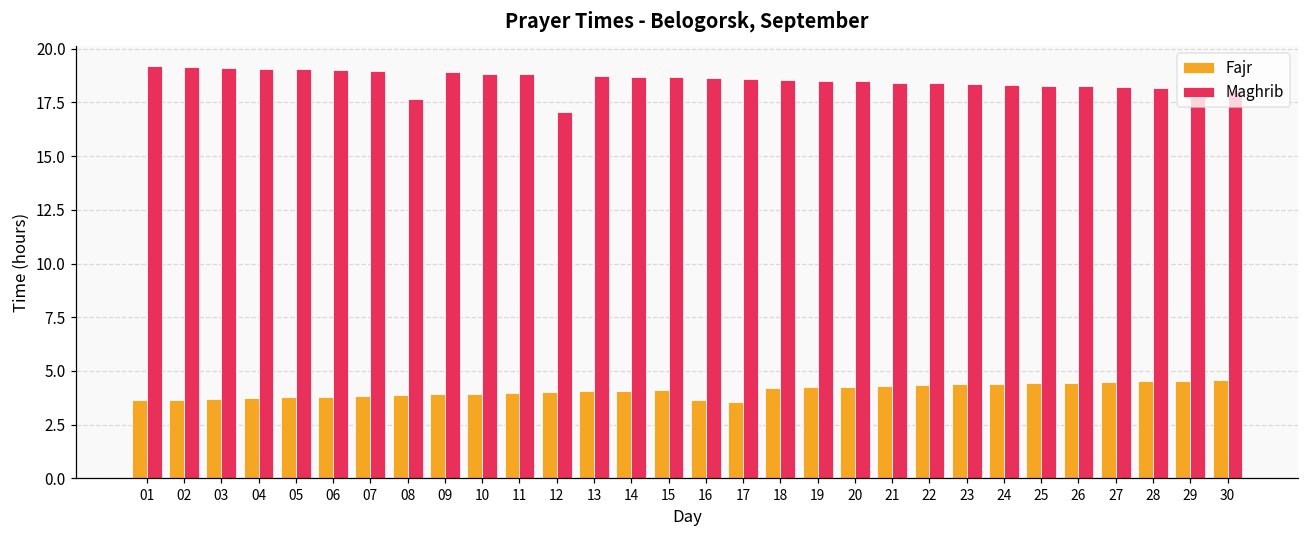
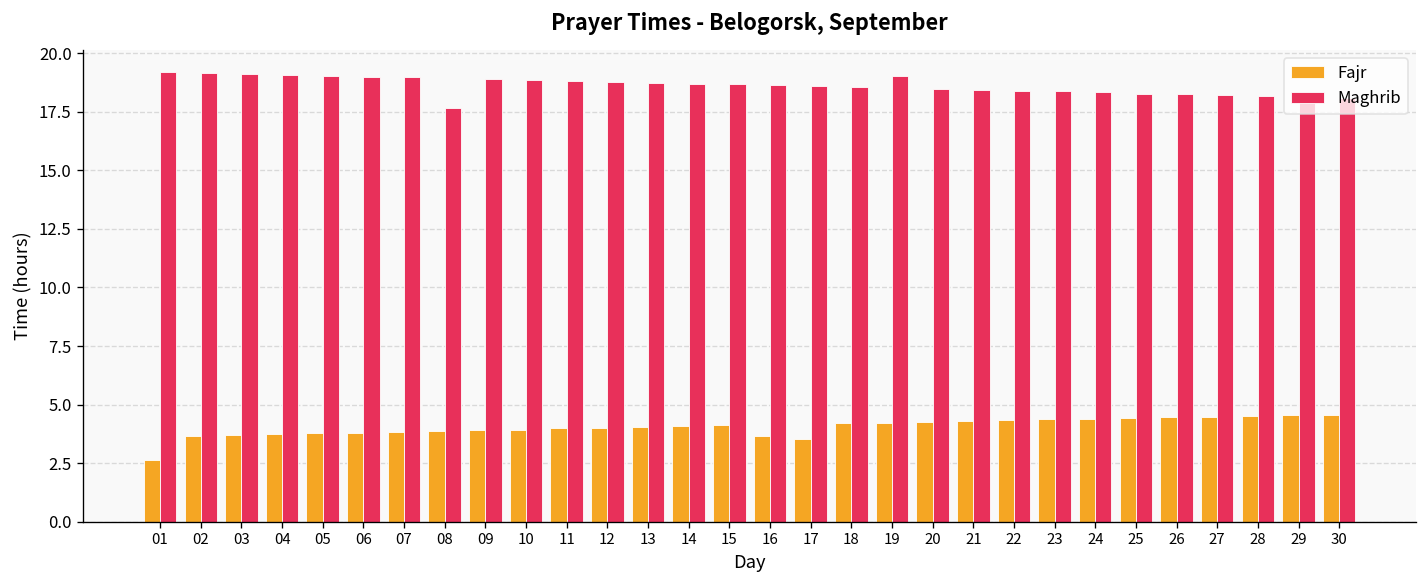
  {
    "Fajr": {
-     "01": 3.6,
+     "01": 2.6,
      "02": 3.7,
      "03": 3.7,
      "04": 3.7,
      "05": 3.8,
      "06": 3.8,
      "07": 3.8,
      "08": 3.9,
      "09": 3.9,
      "10": 3.9,
      "11": 4.0,
      "12": 4.0,
      "13": 4.1,
      "14": 4.1,
      "15": 4.1,
      "16": 3.7,
      "17": 3.5,
      "18": 4.2,
      "19": 4.2,
      "20": 4.3,
      "21": 4.3,
      "22": 4.3,
      "23": 4.4,
      "24": 4.4,
      "25": 4.4,
      "26": 4.5,
      "27": 4.5,
      "28": 4.5,
      "29": 4.6,
      "30": 4.6
    },
    "Maghrib": {
      "01": 19.2,
      "02": 19.2,
      "03": 19.1,
      "04": 19.1,
      "05": 19.1,
      "06": 19.0,
      "07": 19.0,
      "08": 17.7,
      "09": 18.9,
      "10": 18.9,
      "11": 18.8,
-     "12": 17.1,
+     "12": 18.8,
      "13": 18.8,
      "14": 18.7,
      "15": 18.7,
      "16": 18.6,
      "17": 18.6,
      "18": 18.6,
-     "19": 18.5,
+     "19": 19.0,
      "20": 18.5,
      "21": 18.4,
      "22": 18.4,
      "23": 18.4,
      "24": 18.3,
      "25": 18.3,
      "26": 18.3,
      "27": 18.2,
      "28": 18.2
    }
  }
